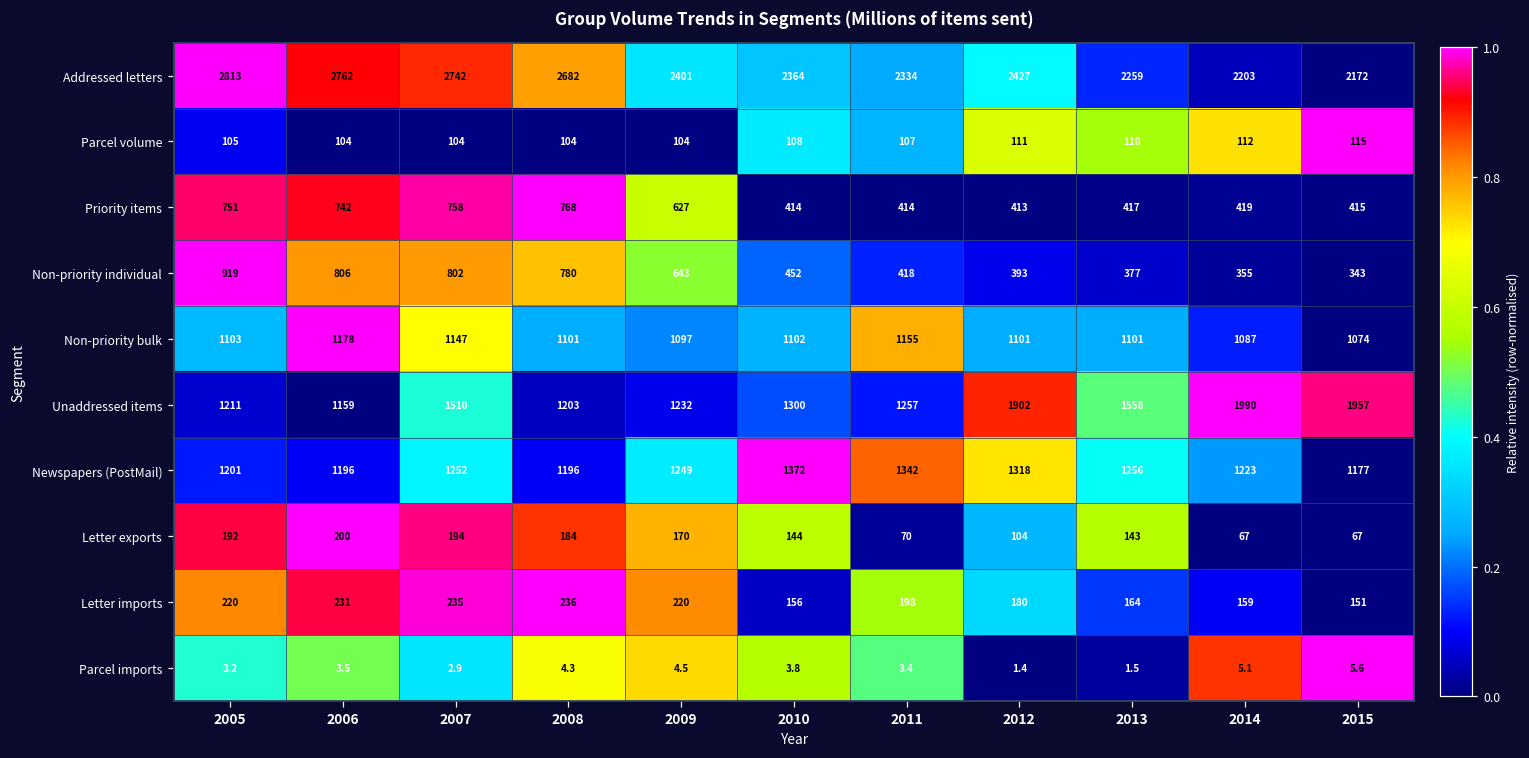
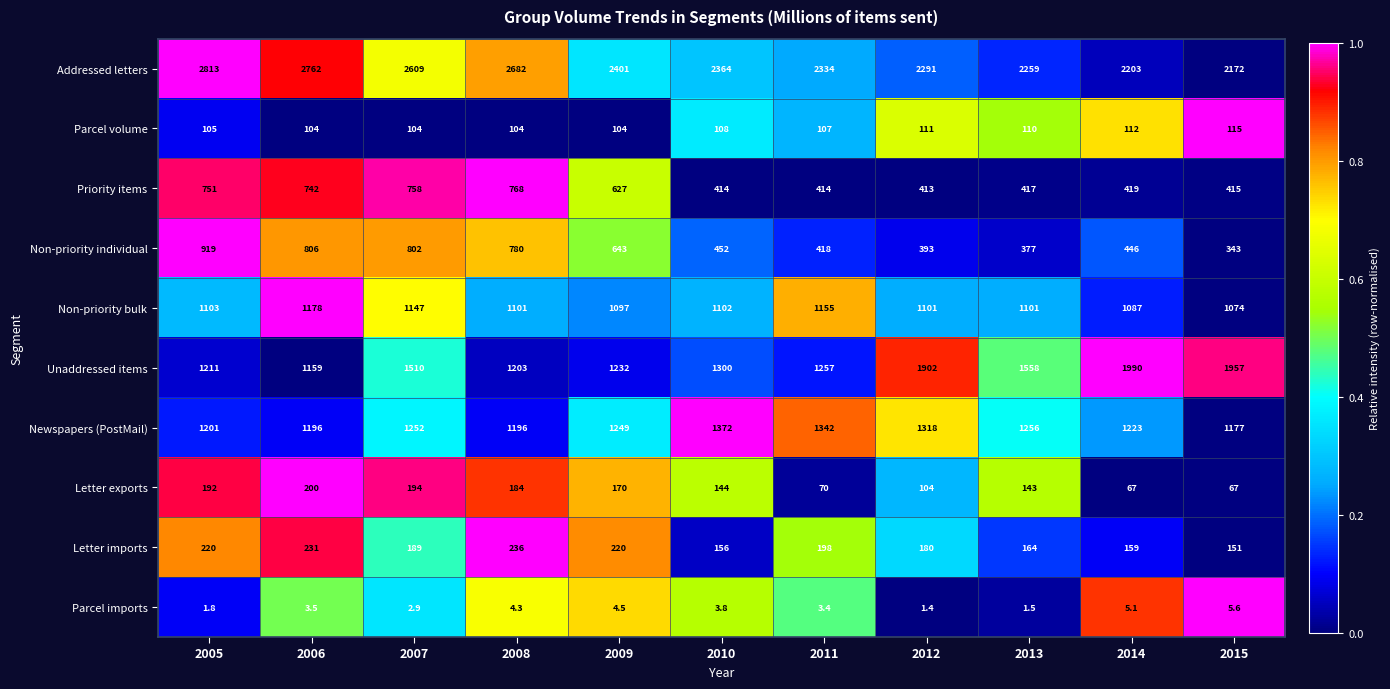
  {
    "Addressed letters": {
      "2005": 2813,
      "2006": 2762,
-     "2007": 2742,
+     "2007": 2609,
      "2008": 2682,
      "2009": 2401,
      "2010": 2364,
      "2011": 2334,
-     "2012": 2427,
+     "2012": 2291,
      "2013": 2259,
      "2014": 2203,
      "2015": 2172
    },
    "Parcel volume": {
      "2005": 105,
      "2006": 104,
      "2007": 104,
      "2008": 104,
      "2009": 104,
      "2010": 108,
      "2011": 107,
      "2012": 111,
      "2013": 110,
      "2014": 112,
      "2015": 115
    },
    "Priority items": {
      "2005": 751,
      "2006": 742,
      "2007": 758,
      "2008": 768,
      "2009": 627,
      "2010": 414,
      "2011": 414,
      "2012": 413,
      "2013": 417,
      "2014": 419,
      "2015": 415
    },
    "Non-priority individual": {
      "2005": 919,
      "2006": 806,
      "2007": 802,
      "2008": 780,
      "2009": 643,
      "2010": 452,
      "2011": 418,
      "2012": 393,
      "2013": 377,
-     "2014": 355,
+     "2014": 446,
      "2015": 343
    },
    "Non-priority bulk": {
      "2005": 1103,
      "2006": 1178,
      "2007": 1147,
      "2008": 1101,
      "2009": 1097,
      "2010": 1102,
      "2011": 1155,
      "2012": 1101,
      "2013": 1101,
      "2014": 1087,
      "2015": 1074
    },
    "Unaddressed items": {
      "2005": 1211,
      "2006": 1159,
      "2007": 1510,
      "2008": 1203,
      "2009": 1232,
      "2010": 1300,
      "2011": 1257,
      "2012": 1902,
      "2013": 1558,
      "2014": 1990,
      "2015": 1957
    },
    "Newspapers (PostMail)": {
      "2005": 1201,
      "2006": 1196,
      "2007": 1252,
      "2008": 1196,
      "2009": 1249,
      "2010": 1372,
      "2011": 1342,
      "2012": 1318,
      "2013": 1256,
      "2014": 1223,
      "2015": 1177
    },
    "Letter exports": {
      "2005": 192,
      "2006": 200,
      "2007": 194,
      "2008": 184,
      "2009": 170,
      "2010": 144,
      "2011": 70,
      "2012": 104,
      "2013": 143,
      "2014": 67,
      "2015": 67
    },
    "Letter imports": {
      "2005": 220,
      "2006": 231,
-     "2007": 235,
+     "2007": 189,
      "2008": 236,
      "2009": 220,
      "2010": 156,
      "2011": 198,
      "2012": 180,
      "2013": 164,
      "2014": 159,
      "2015": 151
    },
    "Parcel imports": {
-     "2005": 3.2,
+     "2005": 1.8,
      "2006": 3.5,
      "2007": 2.9,
      "2008": 4.3,
      "2009": 4.5,
      "2010": 3.8,
      "2011": 3.4,
      "2012": 1.4,
      "2013": 1.5,
      "2014": 5.1,
      "2015": 5.6
    }
  }
